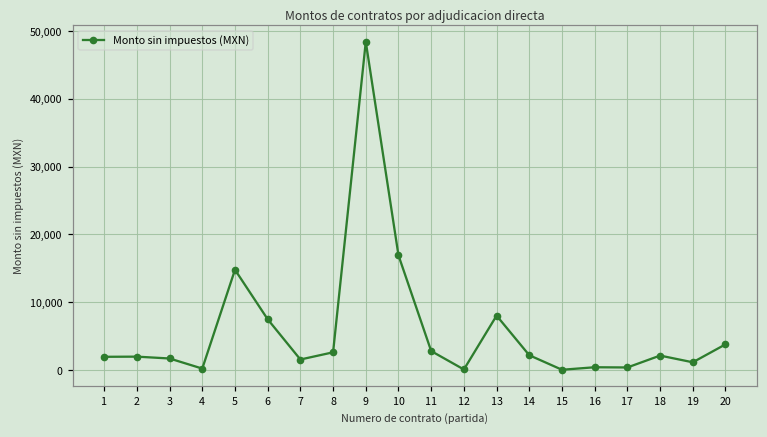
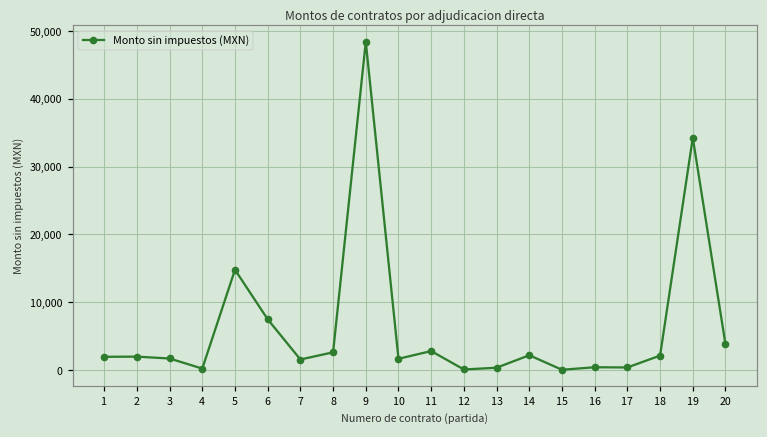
  {
    "1": "2,000",
    "2": "2,000",
    "3": "2,000",
    "4": "0",
    "5": "15,000",
    "6": "8,000",
    "7": "2,000",
    "8": "3,000",
    "9": "48,000",
-   "10": "17,000",
+   "10": "2,000",
    "11": "3,000",
    "12": "0",
-   "13": "8,000",
+   "13": "0",
    "14": "2,000",
    "15": "0",
    "16": "0",
    "17": "0",
    "18": "2,000",
-   "19": "1,000",
+   "19": "34,000",
    "20": "4,000"
  }
